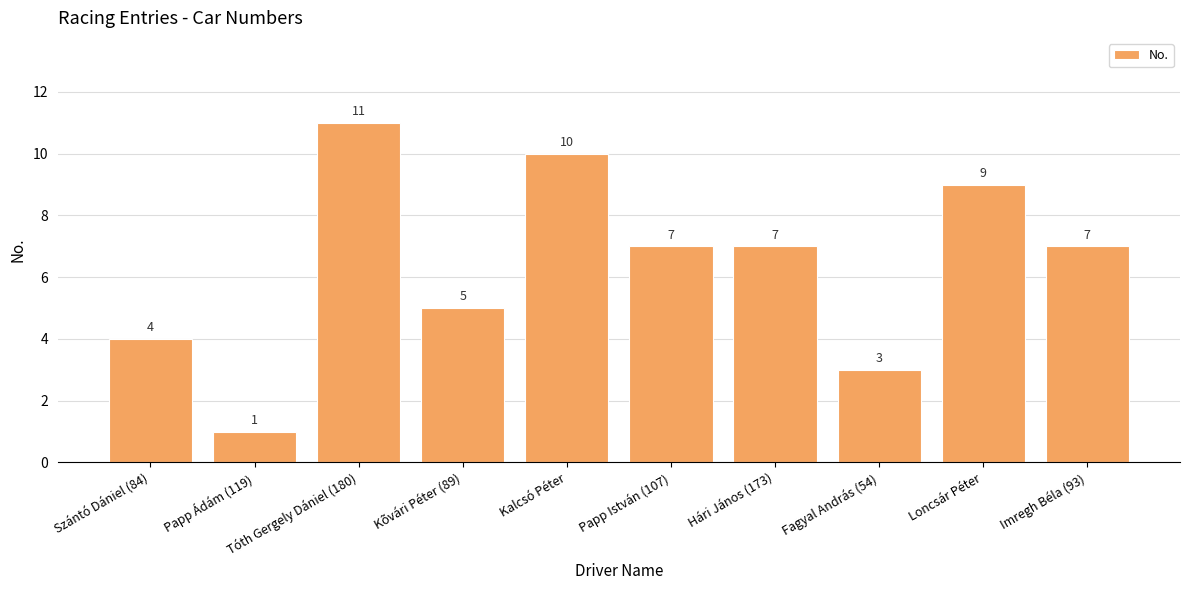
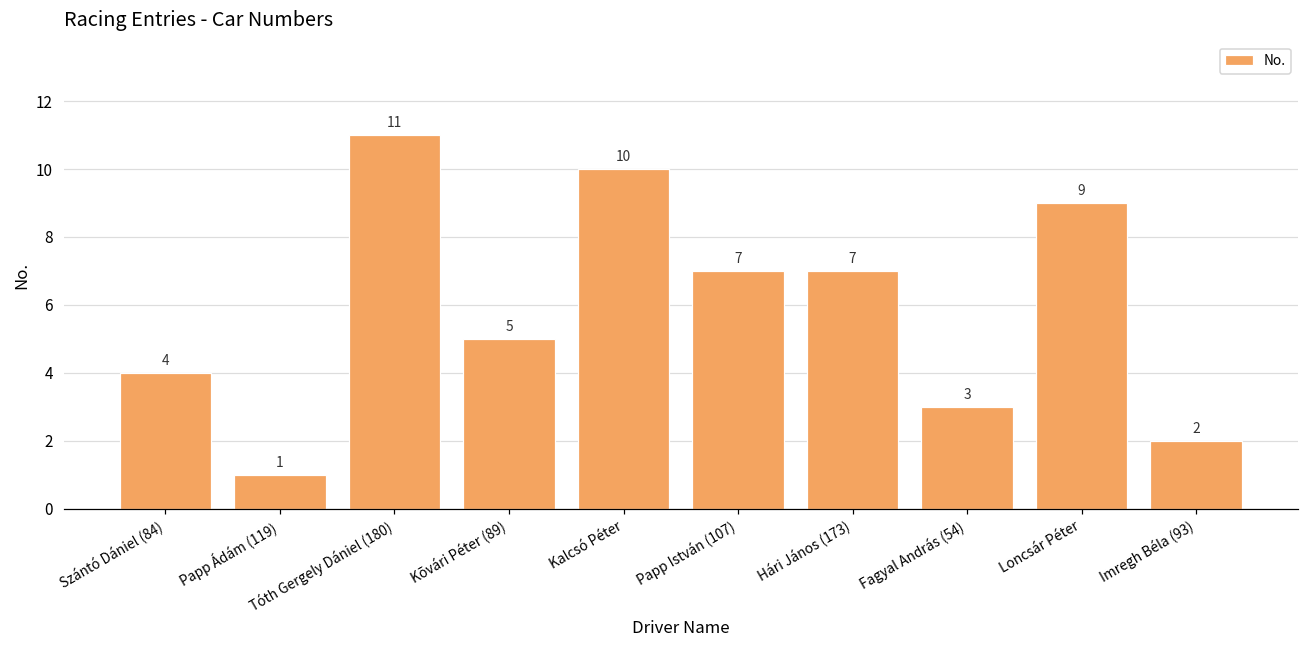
  {
    "Szántó Dániel (84)": 4,
    "Papp Ádám (119)": 1,
    "Tóth Gergely Dániel (180)": 11,
    "Kõvári Péter (89)": 5,
    "Kalcsó Péter": 10,
    "Papp István (107)": 7,
    "Hári János (173)": 7,
    "Fagyal András (54)": 3,
    "Loncsár Péter": 9,
-   "Imregh Béla (93)": 7
+   "Imregh Béla (93)": 2
  }
